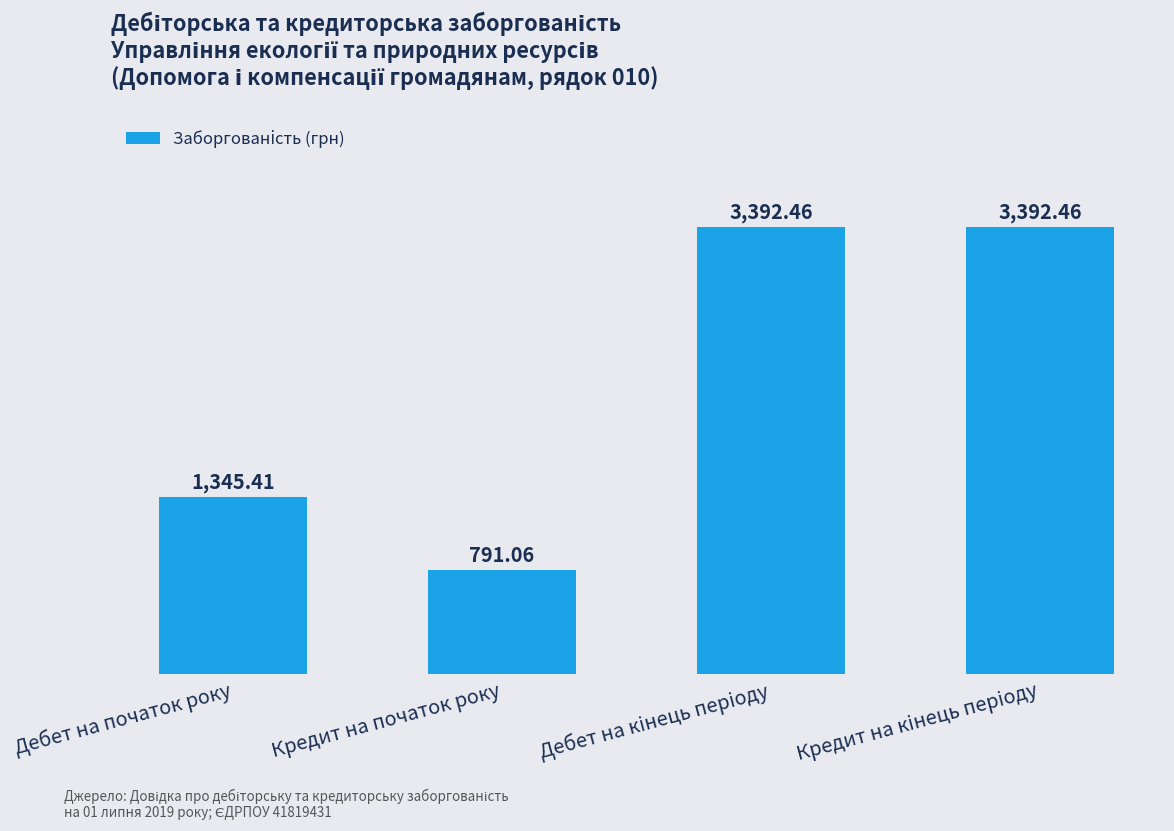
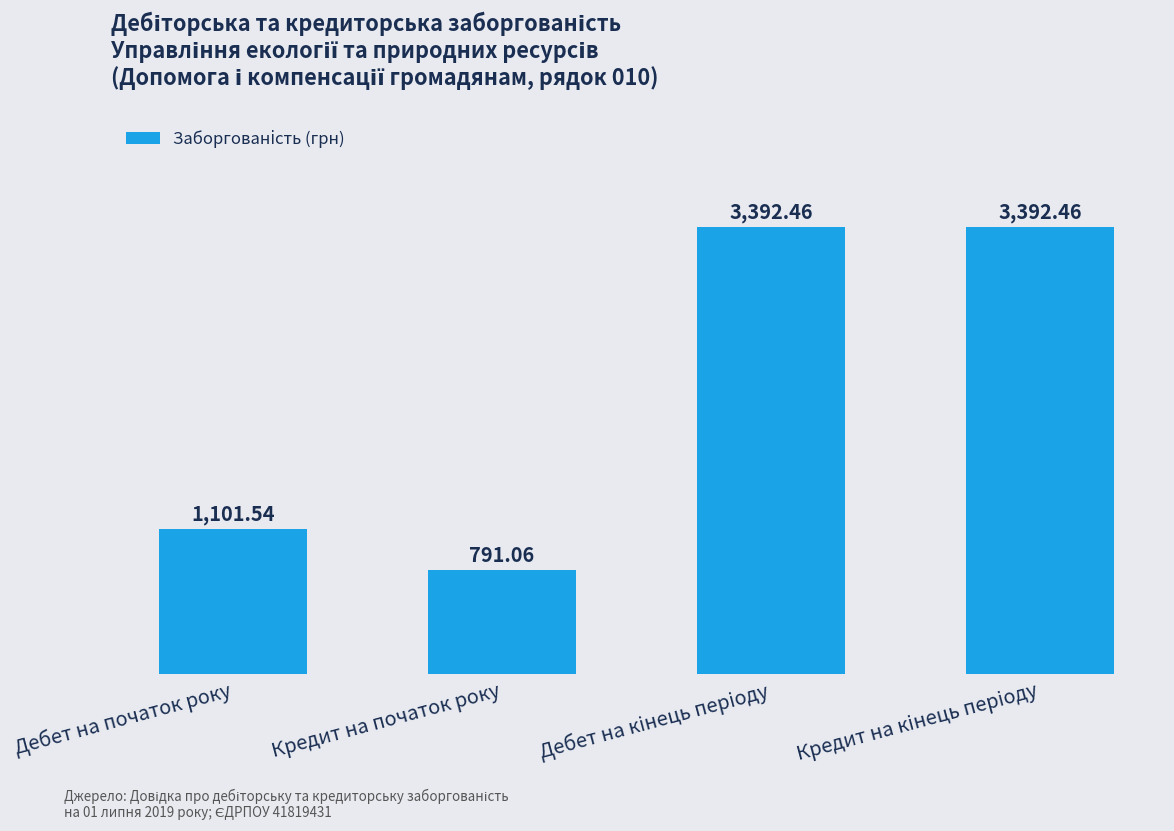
  {
-   "Дебет на початок року": "1,345.41",
+   "Дебет на початок року": "1,101.54",
    "Кредит на початок року": "791.06",
    "Дебет на кінець періоду": "3,392.46",
    "Кредит на кінець періоду": "3,392.46"
  }
